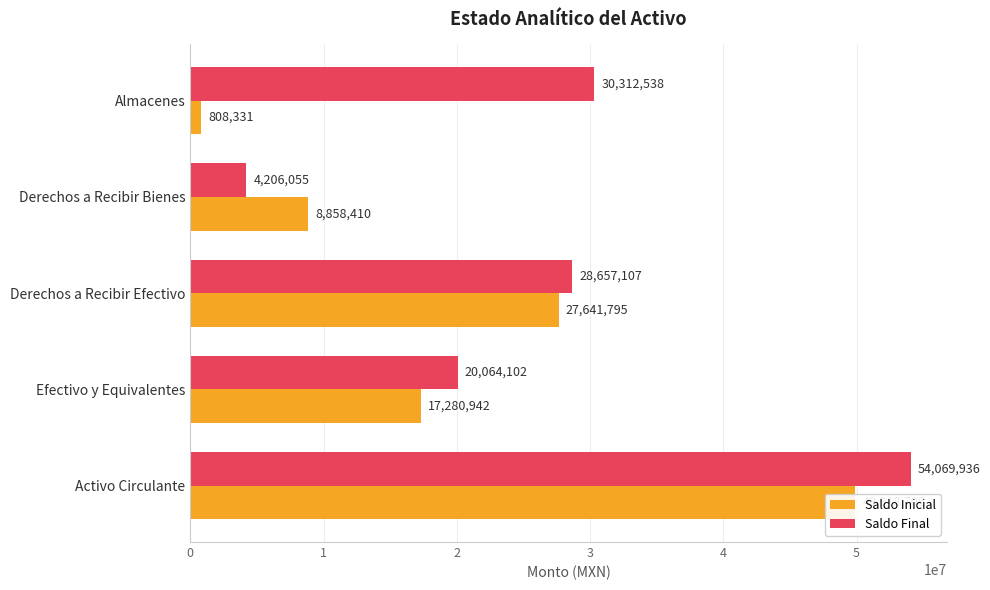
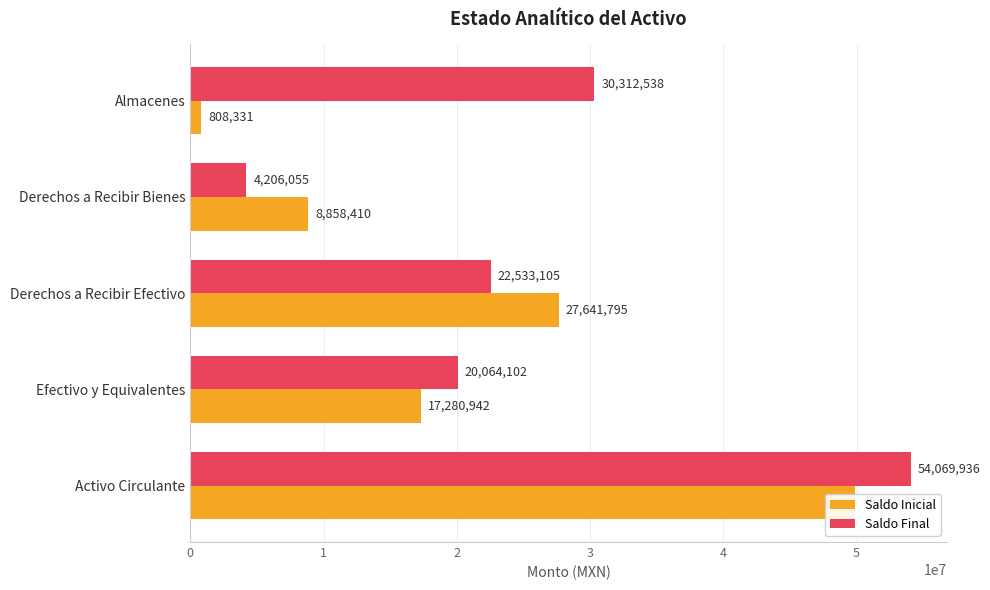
  {
    "Saldo Inicial": {
      "Almacenes": "808,331",
      "Derechos a Recibir Bienes": "8,858,410",
      "Derechos a Recibir Efectivo": "27,641,795",
      "Efectivo y Equivalentes": "17,280,942"
    },
    "Saldo Final": {
      "Almacenes": "30,312,538",
      "Derechos a Recibir Bienes": "4,206,055",
-     "Derechos a Recibir Efectivo": "28,657,107",
+     "Derechos a Recibir Efectivo": "22,533,105",
      "Efectivo y Equivalentes": "20,064,102",
      "Activo Circulante": "54,069,936"
    }
  }
